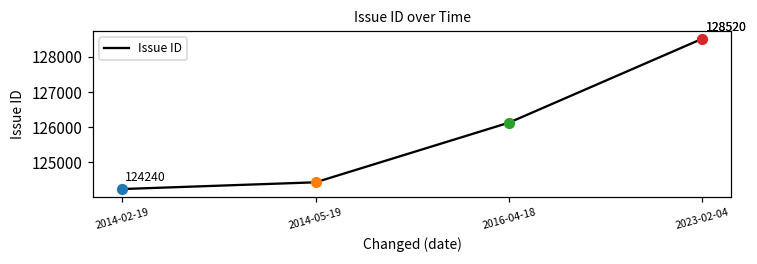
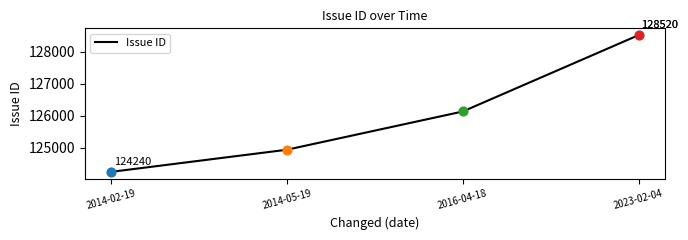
  {
    "Issue ID": {
-     "2014-05-19": 124400
+     "2014-05-19": 124900
    }
  }
